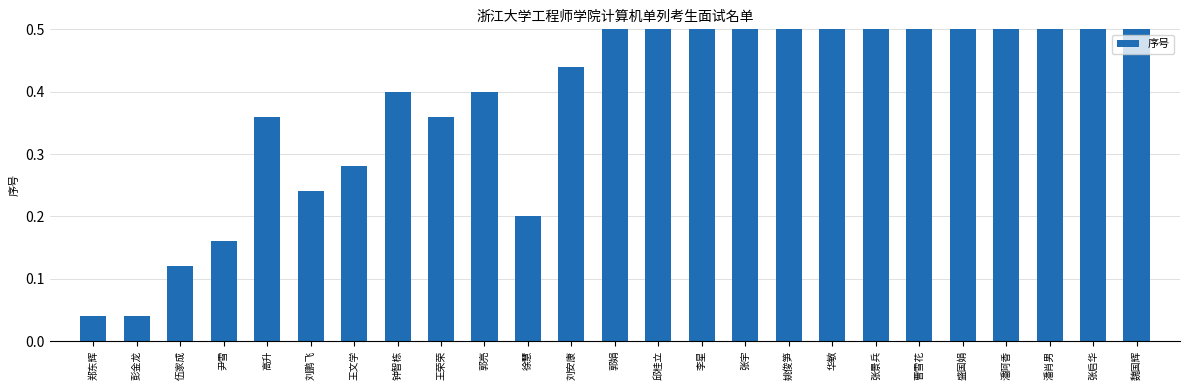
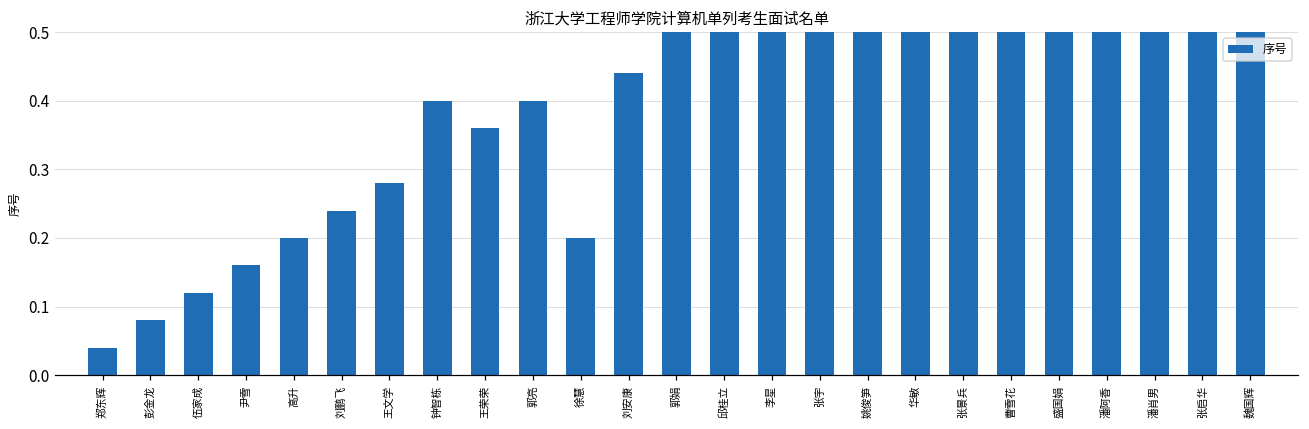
  {
    "郑东辉": 0.04,
-   "彭金龙": 0.04,
+   "彭金龙": 0.08,
    "伍家成": 0.12,
    "尹雪": 0.16,
-   "高升": 0.36,
+   "高升": 0.20,
    "刘鹏飞": 0.24,
    "王文学": 0.28,
    "钟智栋": 0.40,
    "王荣荣": 0.36,
    "郭亮": 0.40,
    "徐慧": 0.20,
    "刘安康": 0.44
  }
